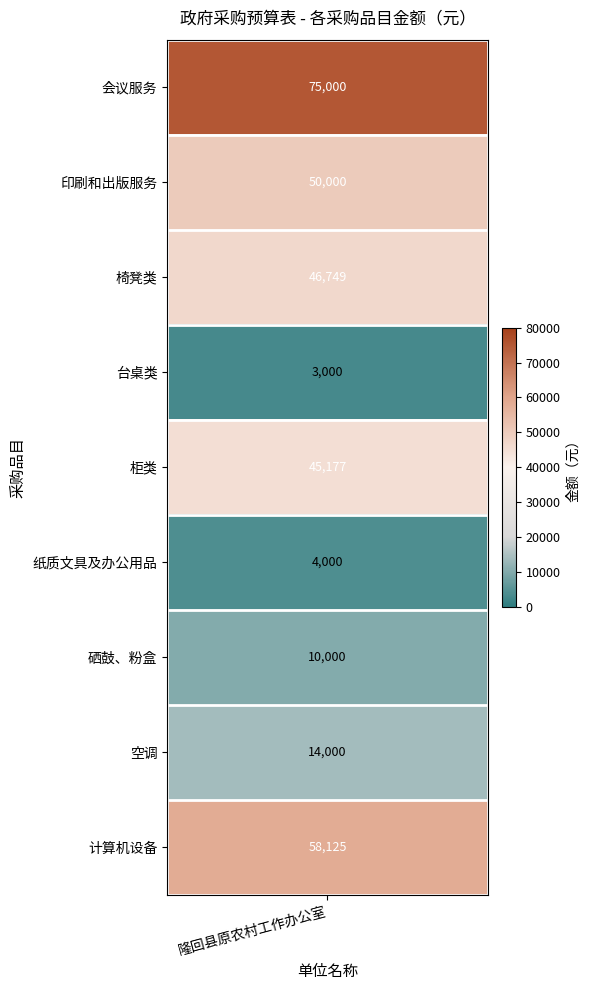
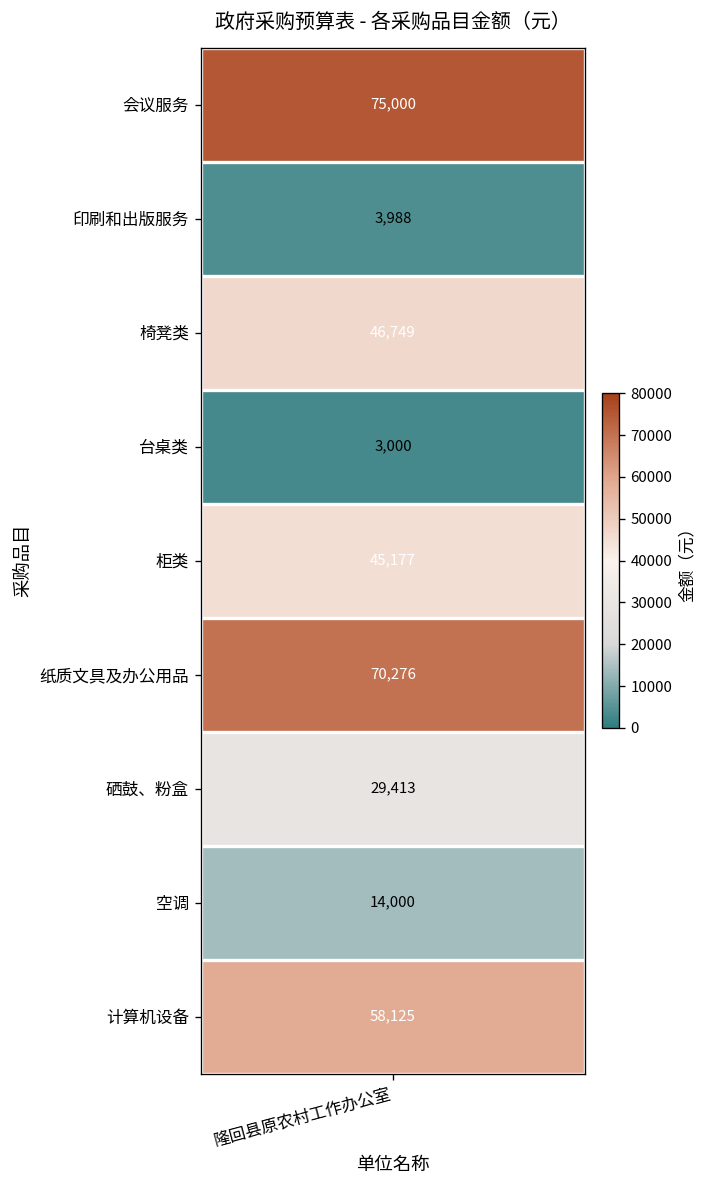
  {
    "会议服务": {
      "隆回县原农村工作办公室": "75,000"
    },
    "印刷和出版服务": {
-     "隆回县原农村工作办公室": "50,000"
+     "隆回县原农村工作办公室": "3,988"
    },
    "椅凳类": {
      "隆回县原农村工作办公室": "46,749"
    },
    "台桌类": {
      "隆回县原农村工作办公室": "3,000"
    },
    "纸质文具及办公用品": {
-     "隆回县原农村工作办公室": "4,000"
+     "隆回县原农村工作办公室": "70,276"
    },
    "硒鼓、粉盒": {
-     "隆回县原农村工作办公室": "10,000"
+     "隆回县原农村工作办公室": "29,413"
    },
    "空调": {
      "隆回县原农村工作办公室": "14,000"
    },
    "计算机设备": {
      "隆回县原农村工作办公室": "58,125"
    }
  }
